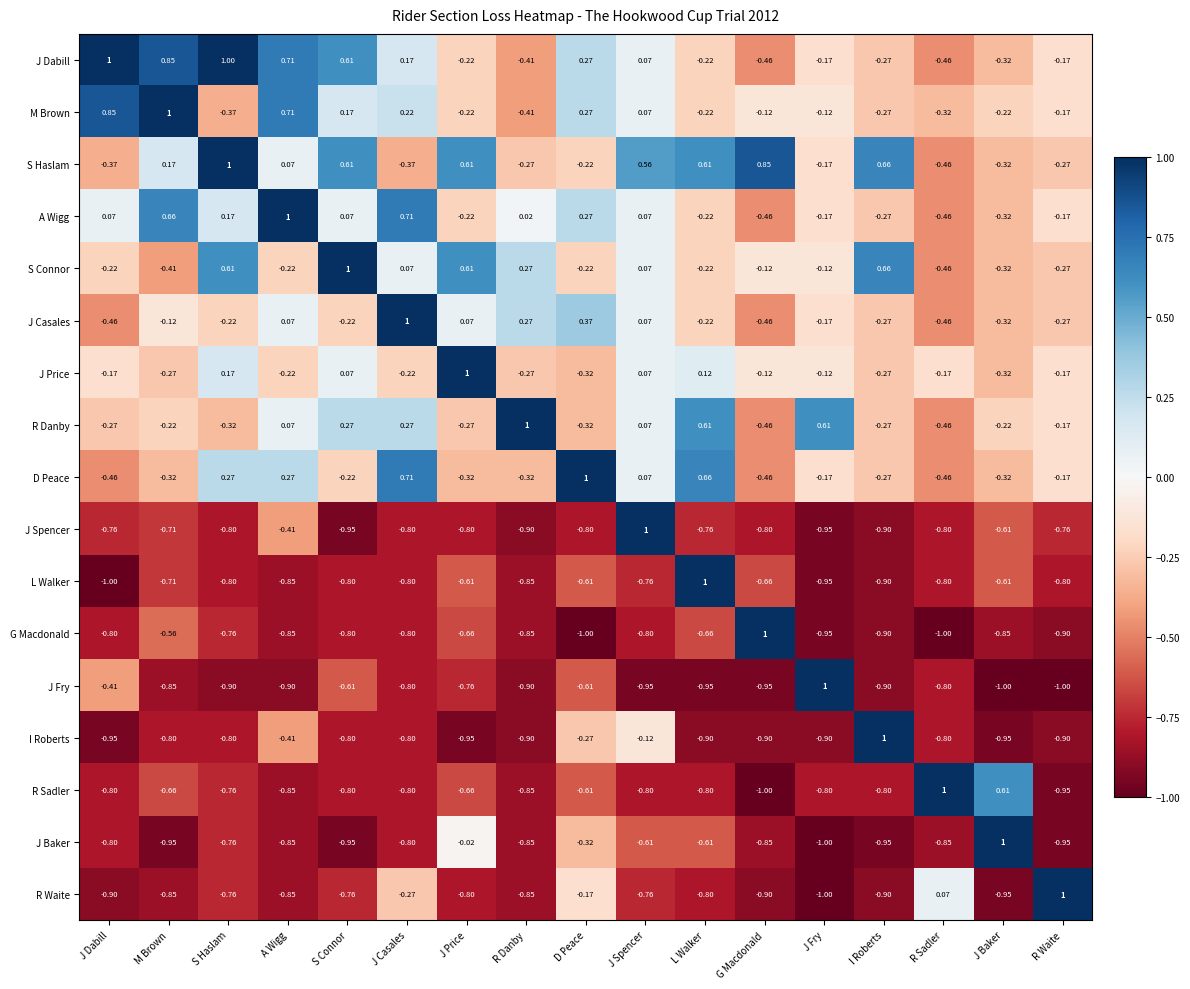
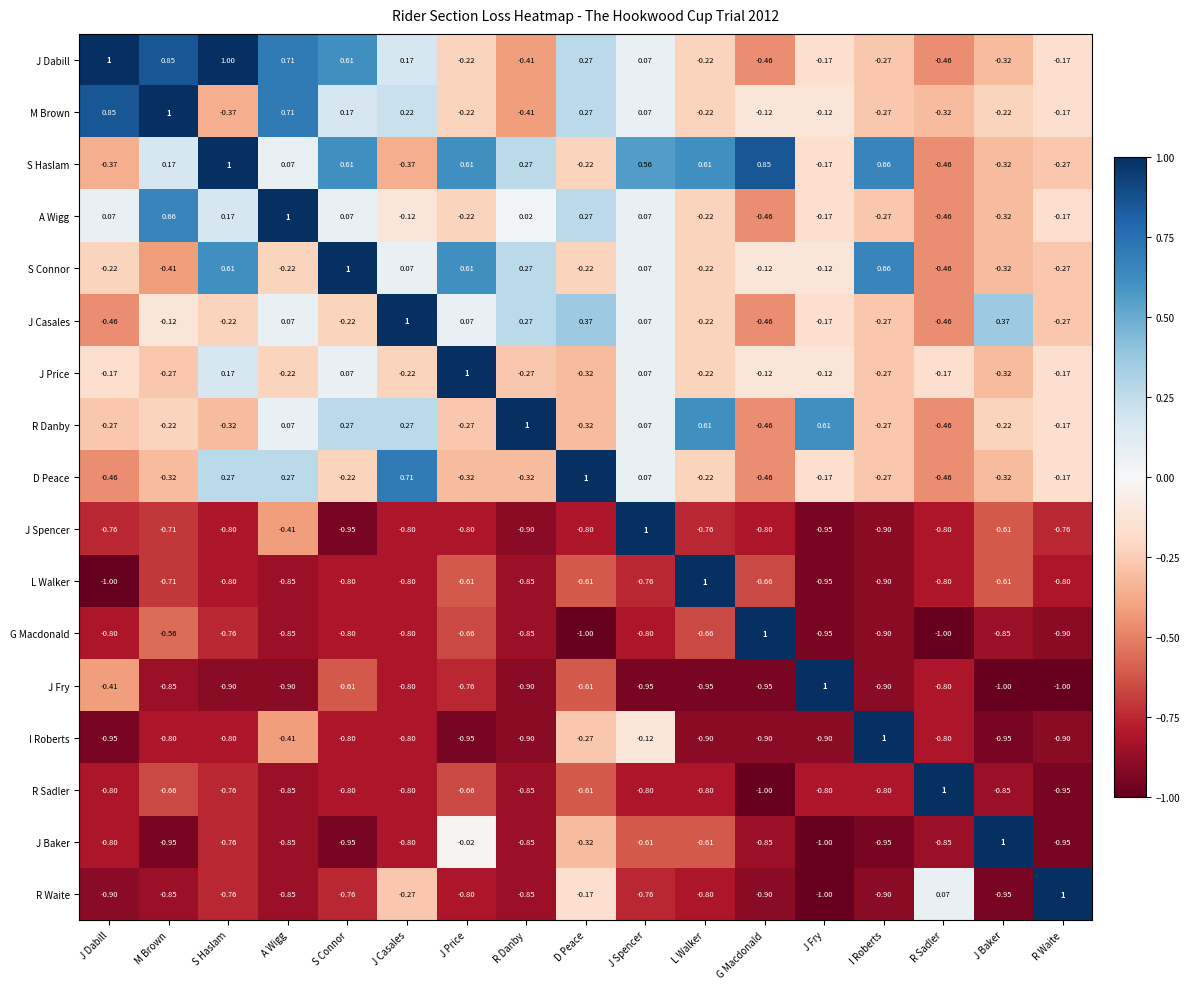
  {
    "S Haslam": {
      "J Dabill": -0.37,
      "M Brown": 0.17,
      "S Haslam": 1,
      "A Wigg": 0.07,
      "S Connor": 0.61,
      "J Casales": -0.37,
      "J Price": 0.61,
-     "R Danby": -0.27,
+     "R Danby": 0.27,
      "D Peace": -0.22,
      "J Spencer": 0.56,
      "L Walker": 0.61,
      "G Macdonald": 0.85,
      "J Fry": -0.17,
      "I Roberts": 0.66,
      "R Sadler": -0.46,
      "J Baker": -0.32,
      "R Waite": -0.27
    },
    "A Wigg": {
      "J Dabill": 0.07,
      "M Brown": 0.66,
      "S Haslam": 0.17,
      "A Wigg": 1,
      "S Connor": 0.07,
-     "J Casales": 0.71,
+     "J Casales": -0.12,
      "J Price": -0.22,
      "R Danby": 0.02,
      "D Peace": 0.27,
      "J Spencer": 0.07,
      "L Walker": -0.22,
      "G Macdonald": -0.46,
      "J Fry": -0.17,
      "I Roberts": -0.27,
      "R Sadler": -0.46,
      "J Baker": -0.32,
      "R Waite": -0.17
    },
    "J Casales": {
      "J Dabill": -0.46,
      "M Brown": -0.12,
      "S Haslam": -0.22,
      "A Wigg": 0.07,
      "S Connor": -0.22,
      "J Casales": 1,
      "J Price": 0.07,
      "R Danby": 0.27,
      "D Peace": 0.37,
      "J Spencer": 0.07,
      "L Walker": -0.22,
      "G Macdonald": -0.46,
      "J Fry": -0.17,
      "I Roberts": -0.27,
      "R Sadler": -0.46,
-     "J Baker": -0.32,
+     "J Baker": 0.37,
      "R Waite": -0.27
    },
    "J Price": {
      "J Dabill": -0.17,
      "M Brown": -0.27,
      "S Haslam": 0.17,
      "A Wigg": -0.22,
      "S Connor": 0.07,
      "J Casales": -0.22,
      "J Price": 1,
      "R Danby": -0.27,
      "D Peace": -0.32,
      "J Spencer": 0.07,
-     "L Walker": 0.12,
+     "L Walker": -0.22,
      "G Macdonald": -0.12,
      "J Fry": -0.12,
      "I Roberts": -0.27,
      "R Sadler": -0.17,
      "J Baker": -0.32,
      "R Waite": -0.17
    },
    "D Peace": {
      "J Dabill": -0.46,
      "M Brown": -0.32,
      "S Haslam": 0.27,
      "A Wigg": 0.27,
      "S Connor": -0.22,
      "J Casales": 0.71,
      "J Price": -0.32,
      "R Danby": -0.32,
      "D Peace": 1,
      "J Spencer": 0.07,
-     "L Walker": 0.66,
+     "L Walker": -0.22,
      "G Macdonald": -0.46,
      "J Fry": -0.17,
      "I Roberts": -0.27,
      "R Sadler": -0.46,
      "J Baker": -0.32,
      "R Waite": -0.17
    },
    "R Sadler": {
      "J Dabill": -0.80,
      "M Brown": -0.66,
      "S Haslam": -0.76,
      "A Wigg": -0.85,
      "S Connor": -0.80,
      "J Casales": -0.80,
      "J Price": -0.66,
      "R Danby": -0.85,
      "D Peace": -0.61,
      "J Spencer": -0.80,
      "L Walker": -0.80,
      "G Macdonald": -1.00,
      "J Fry": -0.80,
      "I Roberts": -0.80,
      "R Sadler": 1,
-     "J Baker": 0.61,
+     "J Baker": -0.85,
      "R Waite": -0.95
    }
  }
